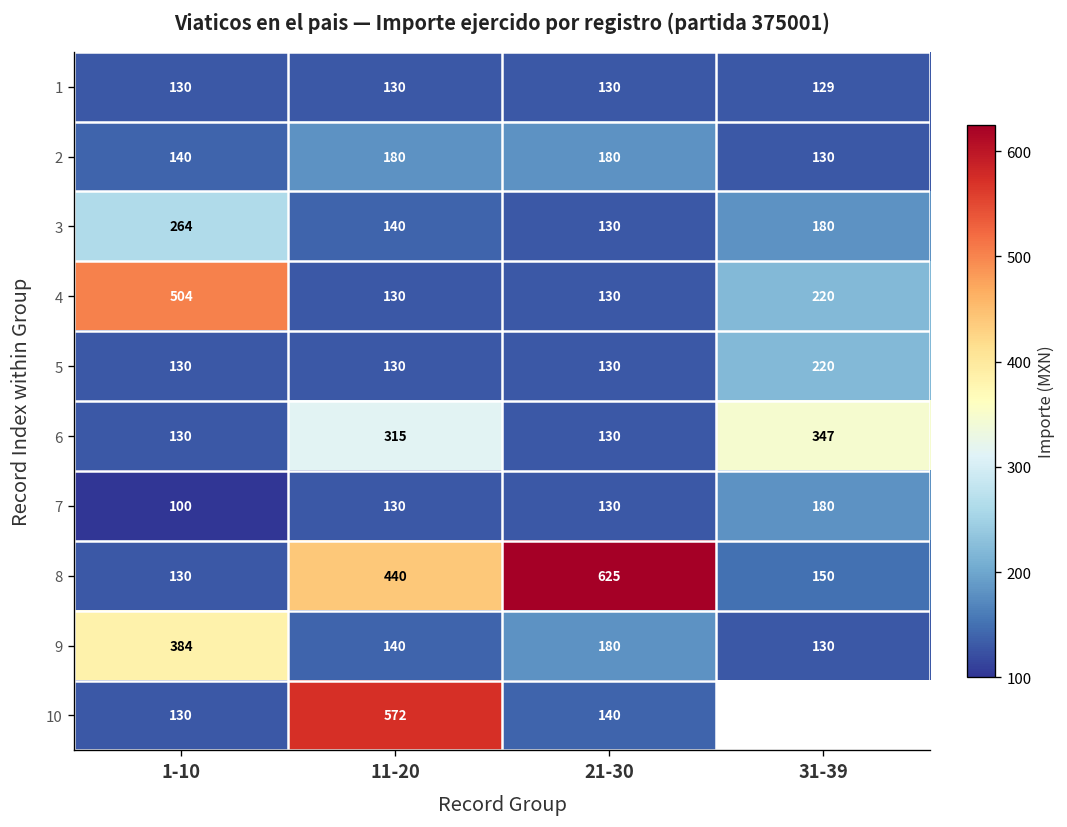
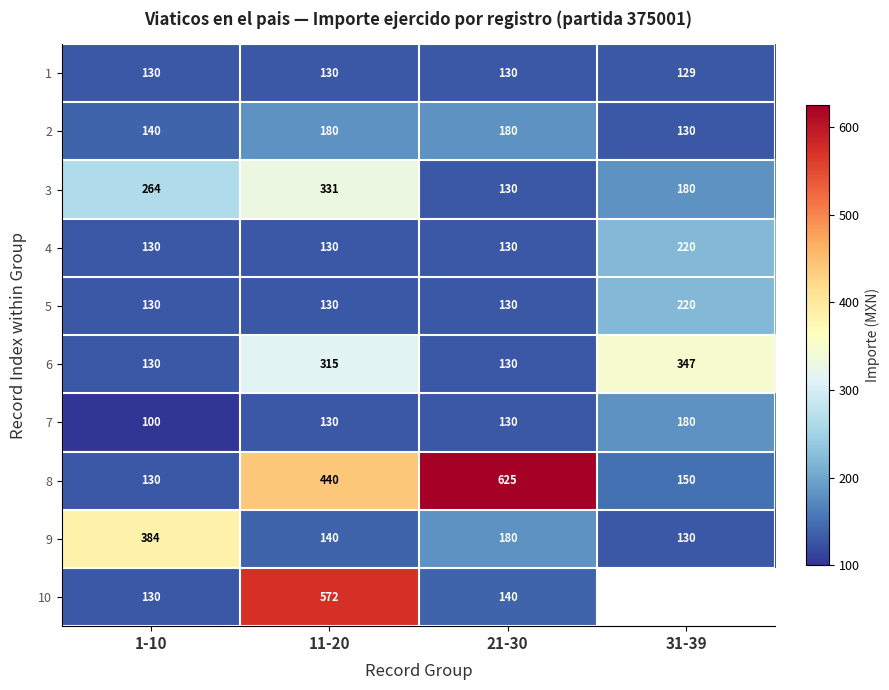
  {
    "1": {
      "1-10": 130,
      "11-20": 130,
      "21-30": 130,
      "31-39": 129
    },
    "2": {
      "1-10": 140,
      "11-20": 180,
      "21-30": 180,
      "31-39": 130
    },
    "3": {
      "1-10": 264,
-     "11-20": 140,
+     "11-20": 331,
      "21-30": 130,
      "31-39": 180
    },
    "4": {
-     "1-10": 504,
+     "1-10": 130,
      "11-20": 130,
      "21-30": 130,
      "31-39": 220
    },
    "5": {
      "1-10": 130,
      "11-20": 130,
      "21-30": 130,
      "31-39": 220
    },
    "6": {
      "1-10": 130,
      "11-20": 315,
      "21-30": 130,
      "31-39": 347
    },
    "7": {
      "1-10": 100,
      "11-20": 130,
      "21-30": 130,
      "31-39": 180
    },
    "8": {
      "1-10": 130,
      "11-20": 440,
      "21-30": 625,
      "31-39": 150
    },
    "9": {
      "1-10": 384,
      "11-20": 140,
      "21-30": 180,
      "31-39": 130
    },
    "10": {
      "1-10": 130,
      "11-20": 572,
      "21-30": 140
    }
  }
